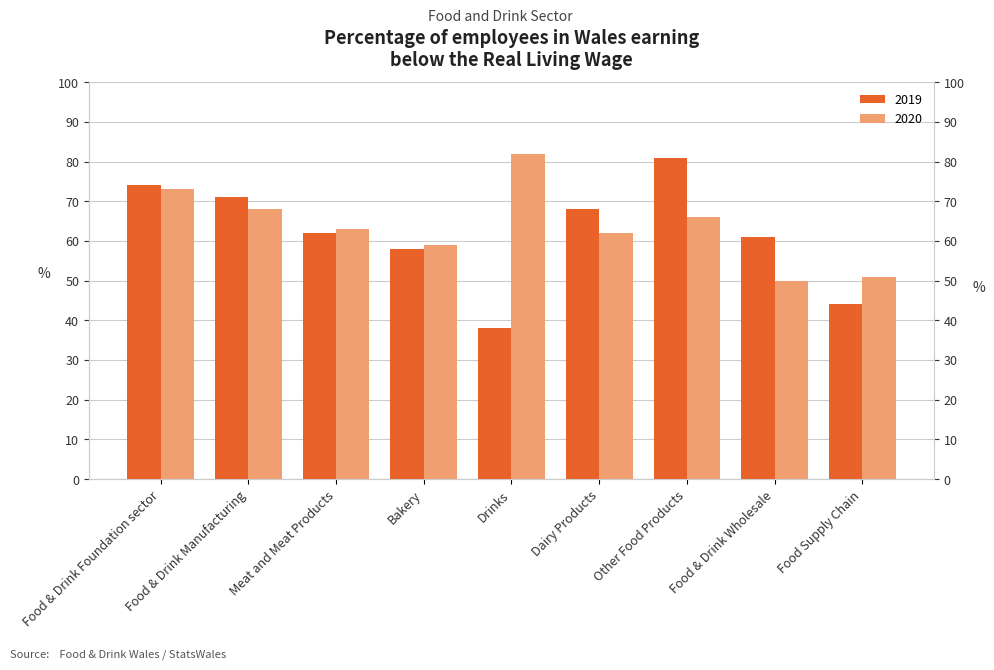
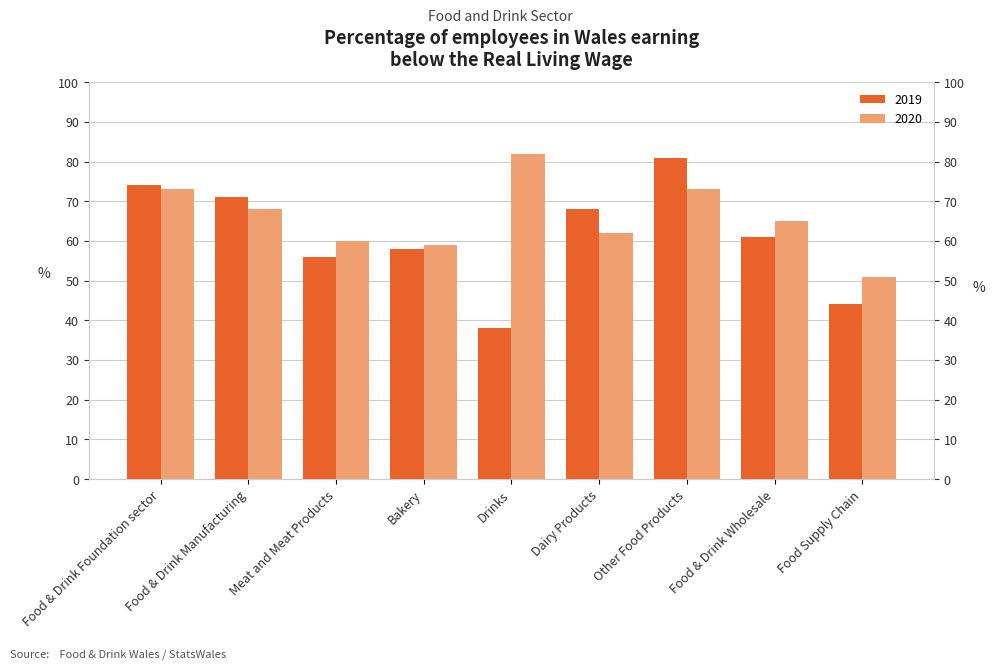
  {
    "2019": {
      "Food & Drink Foundation sector": 74,
      "Food & Drink Manufacturing": 71,
-     "Meat and Meat Products": 62,
+     "Meat and Meat Products": 56,
      "Bakery": 58,
      "Drinks": 38,
      "Dairy Products": 68,
      "Other Food Products": 81,
      "Food & Drink Wholesale": 61,
      "Food Supply Chain": 44
    },
    "2020": {
      "Food & Drink Foundation sector": 73,
      "Food & Drink Manufacturing": 68,
-     "Meat and Meat Products": 63,
+     "Meat and Meat Products": 60,
      "Bakery": 59,
      "Drinks": 82,
      "Dairy Products": 62,
-     "Other Food Products": 66,
-     "Food & Drink Wholesale": 50,
+     "Other Food Products": 73,
+     "Food & Drink Wholesale": 65,
      "Food Supply Chain": 51
    }
  }
